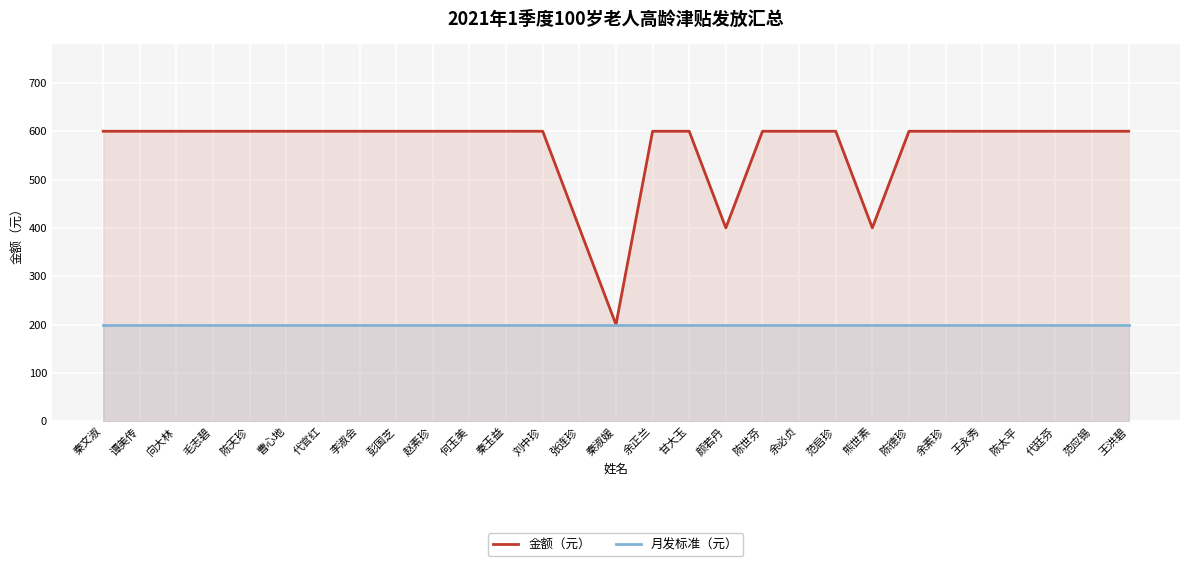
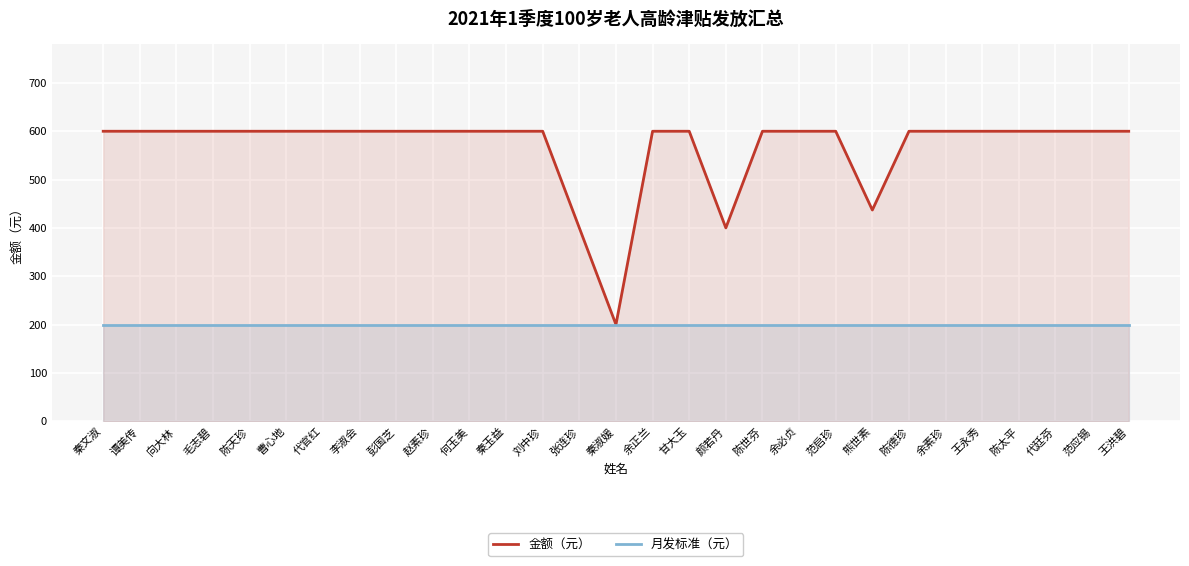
  {
    "金额（元）": {
      "秦文淑": 600,
      "谭美传": 600,
      "向大林": 600,
      "毛志碧": 600,
      "陈天珍": 600,
      "曹心地": 600,
      "代官红": 600,
      "李淑会": 600,
      "彭国芝": 600,
      "赵素珍": 600,
      "何玉美": 600,
      "秦玉益": 600,
      "刘中珍": 600,
      "张连珍": 400,
      "余正兰": 600,
      "甘大玉": 600,
      "颜若丹": 400,
      "陈世芬": 600,
      "余必贞": 600,
      "范启珍": 600,
-     "熊世素": 400,
+     "熊世素": 440,
      "陈德珍": 600,
      "余素珍": 600,
      "王永秀": 600,
      "陈太平": 600,
      "代廷芬": 600,
      "范应锡": 600,
      "王洪碧": 600
    },
    "月发标准（元）": {
      "秦文淑": 200,
      "谭美传": 200,
      "向大林": 200,
      "毛志碧": 200,
      "陈天珍": 200,
      "曹心地": 200,
      "代官红": 200,
      "李淑会": 200,
      "彭国芝": 200,
      "赵素珍": 200,
      "何玉美": 200,
      "秦玉益": 200,
      "刘中珍": 200,
      "张连珍": 200,
      "余正兰": 200,
      "甘大玉": 200,
      "颜若丹": 200,
      "陈世芬": 200,
      "余必贞": 200,
      "范启珍": 200,
      "熊世素": 200,
      "陈德珍": 200,
      "余素珍": 200,
      "王永秀": 200,
      "陈太平": 200,
      "代廷芬": 200,
      "范应锡": 200,
      "王洪碧": 200
    }
  }
